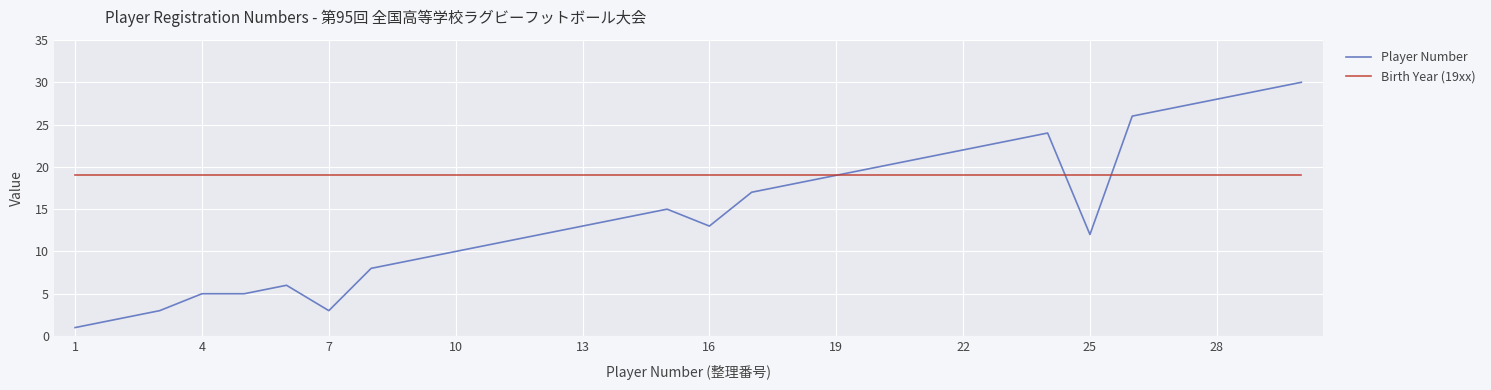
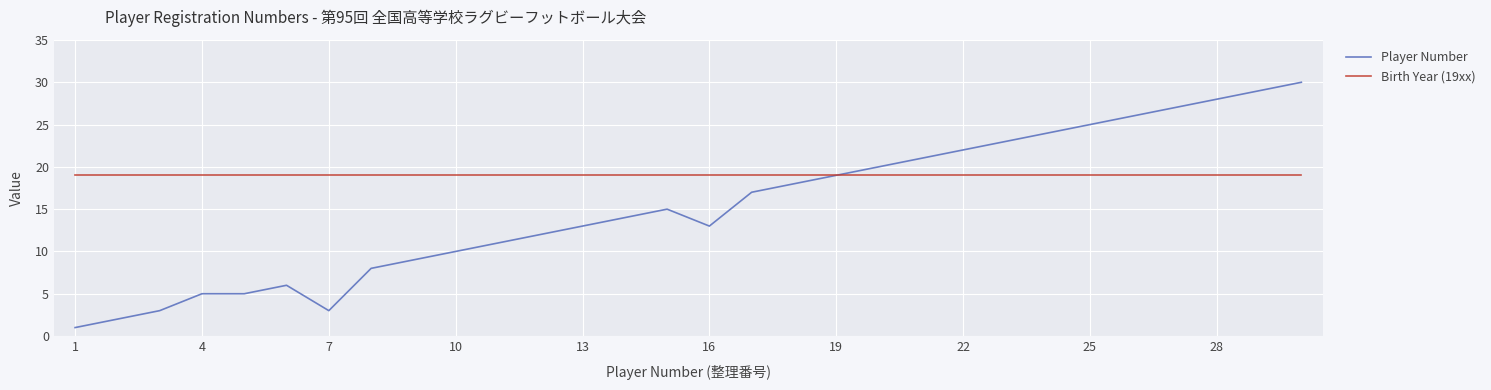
  {
    "Player Number": {
      "1": 1,
      "4": 5,
      "7": 3,
      "10": 10,
      "13": 13,
      "16": 13,
      "22": 22,
-     "25": 12,
+     "25": 25,
      "28": 28
    },
    "Birth Year (19xx)": {
      "1": 19,
      "4": 19,
      "7": 19,
      "10": 19,
      "13": 19,
      "16": 19,
      "22": 19,
      "25": 19,
      "28": 19
    }
  }
